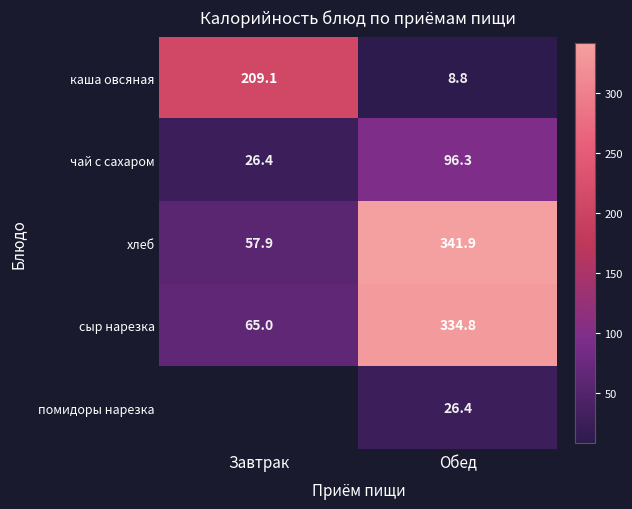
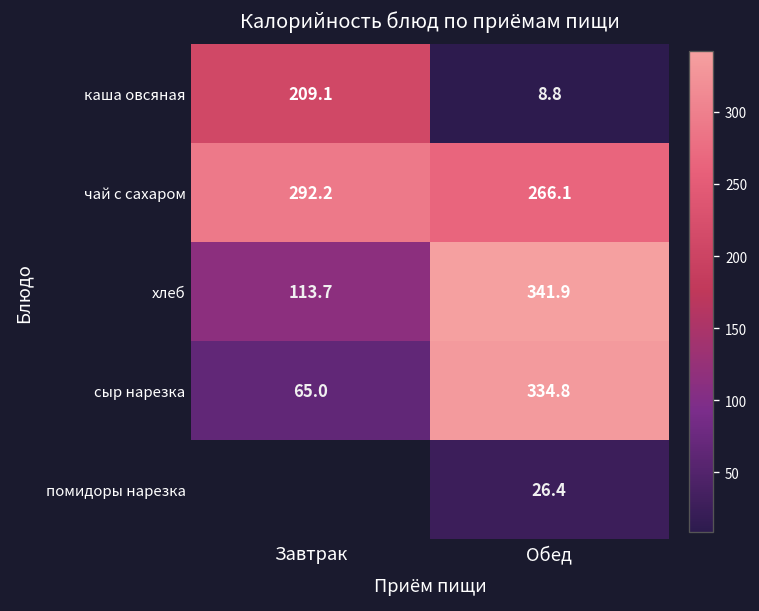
  {
    "каша овсяная": {
      "Завтрак": 209.1,
      "Обед": 8.8
    },
    "чай с сахаром": {
-     "Завтрак": 26.4,
-     "Обед": 96.3
+     "Завтрак": 292.2,
+     "Обед": 266.1
    },
    "хлеб": {
-     "Завтрак": 57.9,
+     "Завтрак": 113.7,
      "Обед": 341.9
    },
    "сыр нарезка": {
      "Завтрак": 65.0,
      "Обед": 334.8
    },
    "помидоры нарезка": {
      "Обед": 26.4
    }
  }
